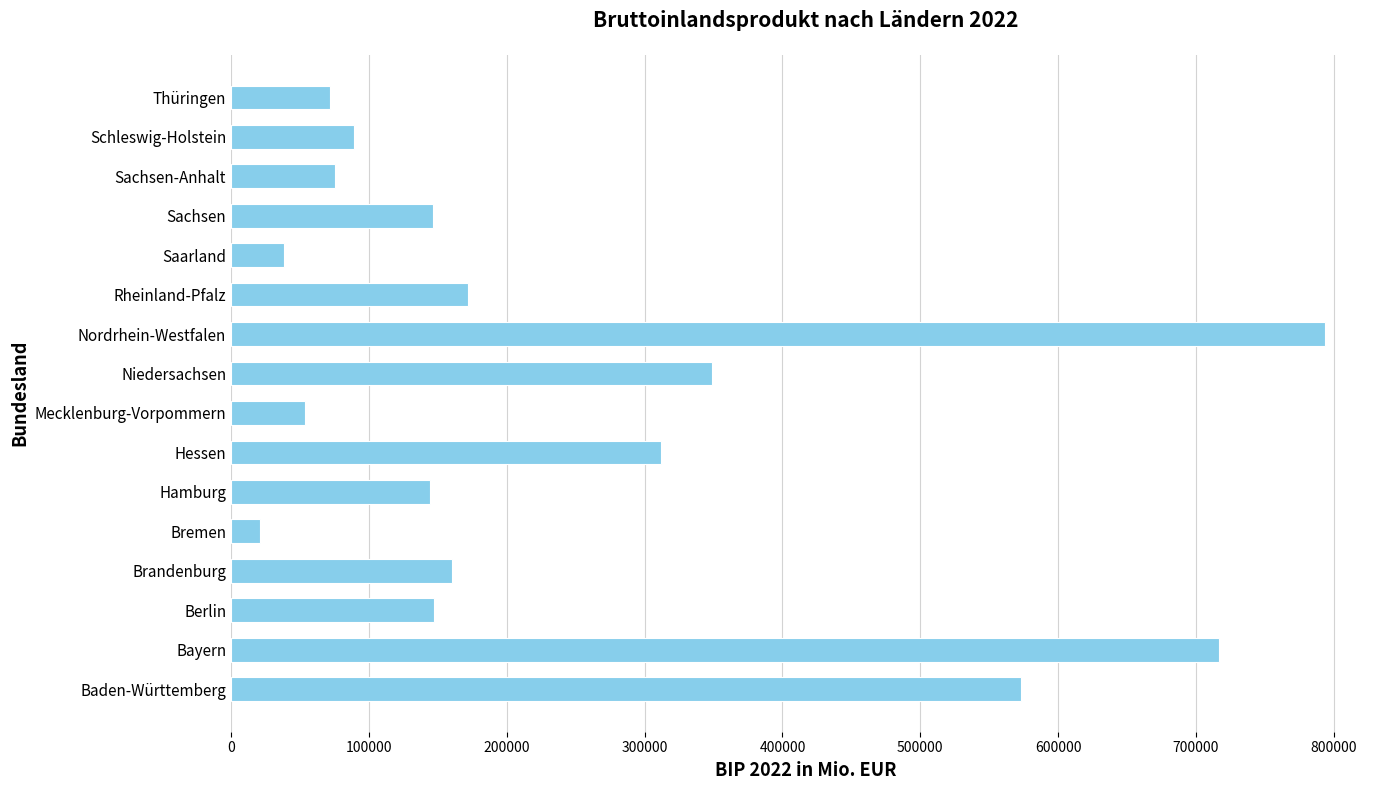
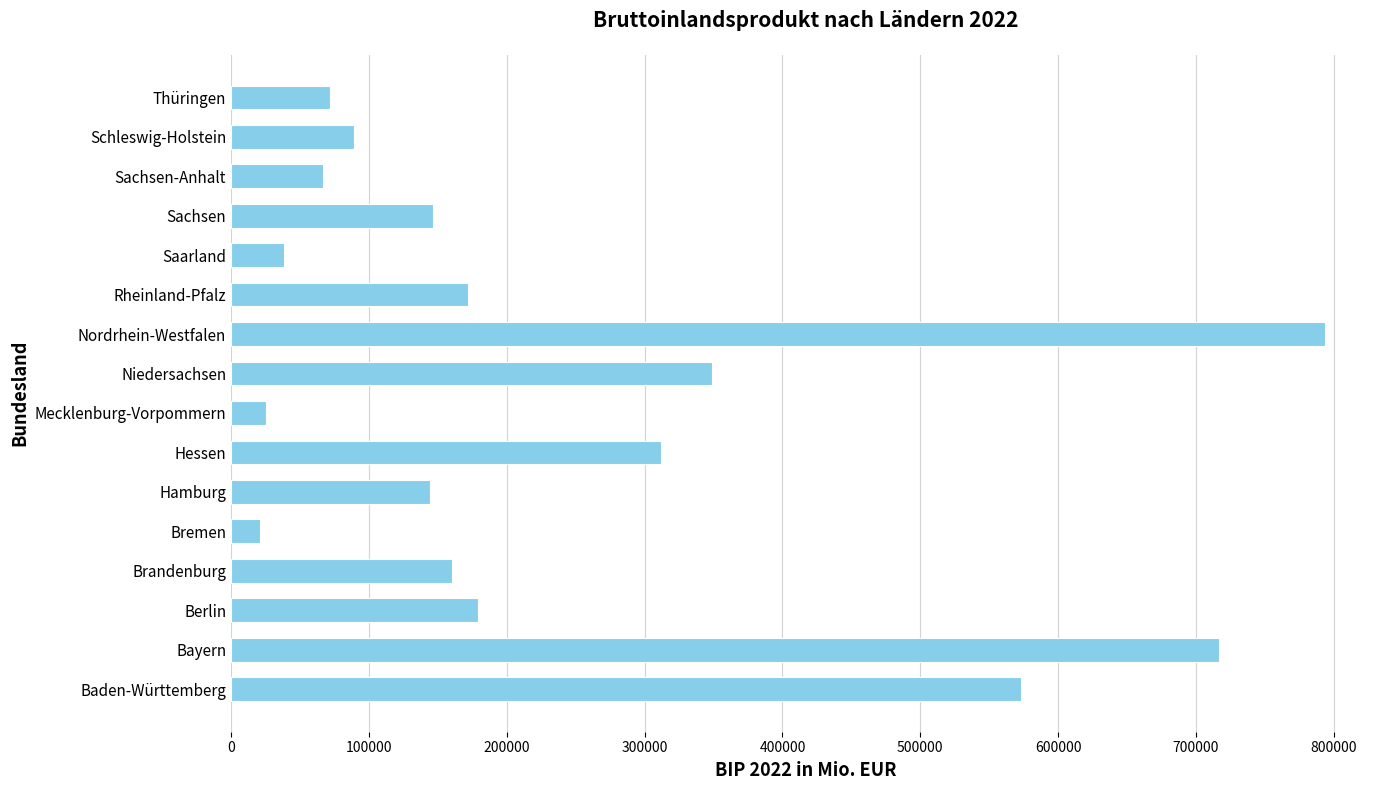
  {
    "Thüringen": 71000,
    "Schleswig-Holstein": 89000,
-   "Sachsen-Anhalt": 75000,
+   "Sachsen-Anhalt": 66000,
    "Sachsen": 147000,
    "Saarland": 39000,
    "Rheinland-Pfalz": 172000,
    "Nordrhein-Westfalen": 794000,
    "Niedersachsen": 349000,
-   "Mecklenburg-Vorpommern": 53000,
+   "Mecklenburg-Vorpommern": 26000,
    "Hessen": 312000,
    "Hamburg": 144000,
    "Bremen": 21000,
    "Brandenburg": 160000,
-   "Berlin": 147000,
+   "Berlin": 179000,
    "Bayern": 717000,
    "Baden-Württemberg": 573000
  }
